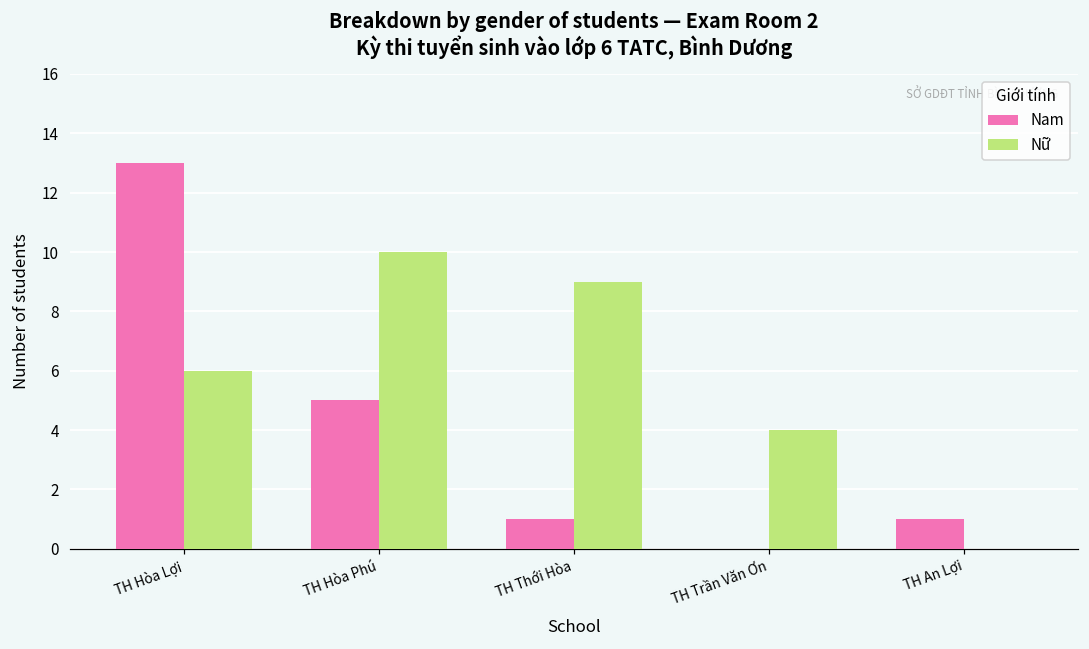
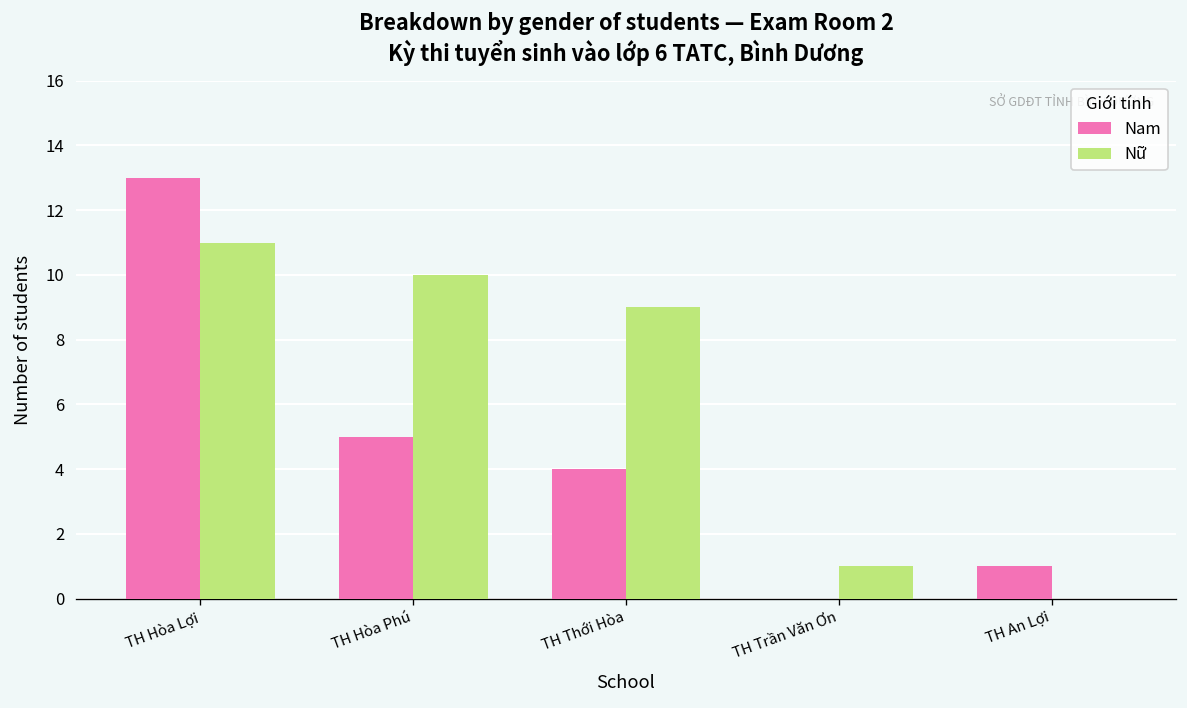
  {
    "Nam": {
      "TH Hòa Lợi": 13,
      "TH Hòa Phú": 5,
-     "TH Thới Hòa": 1,
+     "TH Thới Hòa": 4,
      "TH Trần Văn Ơn": 0,
      "TH An Lợi": 1
    },
    "Nữ": {
-     "TH Hòa Lợi": 6,
+     "TH Hòa Lợi": 11,
      "TH Hòa Phú": 10,
      "TH Thới Hòa": 9,
-     "TH Trần Văn Ơn": 4,
+     "TH Trần Văn Ơn": 1,
      "TH An Lợi": 0
    }
  }
